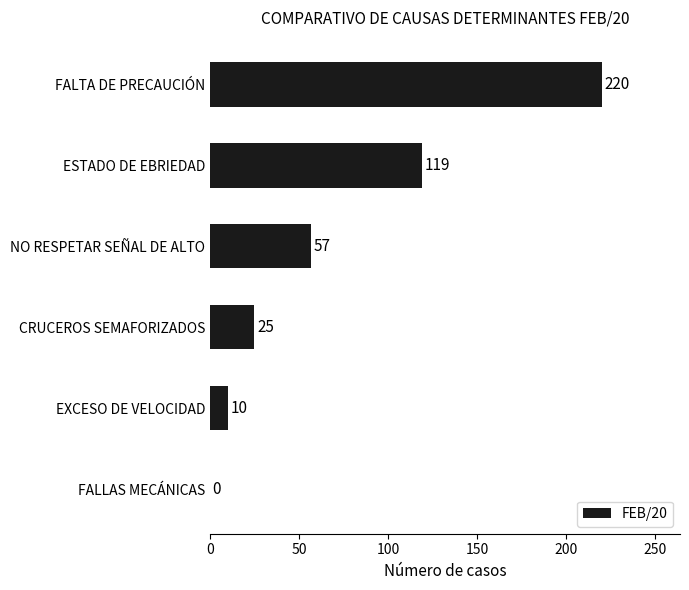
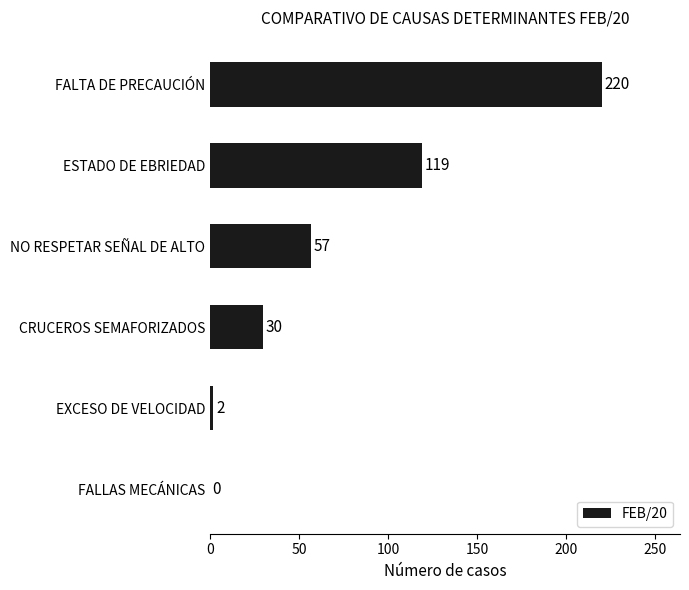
  {
    "FALTA DE PRECAUCIÓN": 220,
    "ESTADO DE EBRIEDAD": 119,
    "NO RESPETAR SEÑAL DE ALTO": 57,
-   "CRUCEROS SEMAFORIZADOS": 25,
-   "EXCESO DE VELOCIDAD": 10,
+   "CRUCEROS SEMAFORIZADOS": 30,
+   "EXCESO DE VELOCIDAD": 2,
    "FALLAS MECÁNICAS": 0
  }
